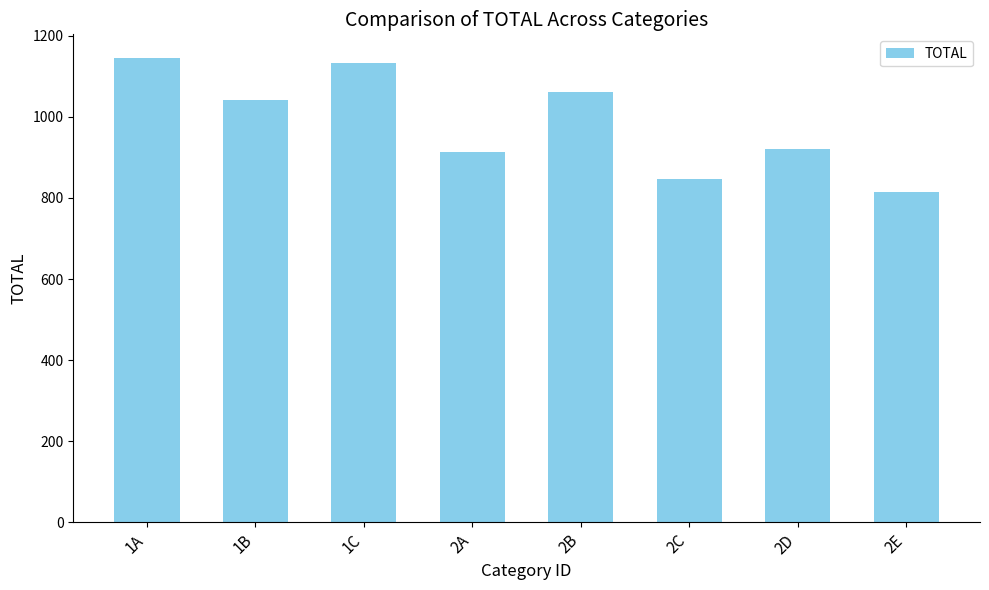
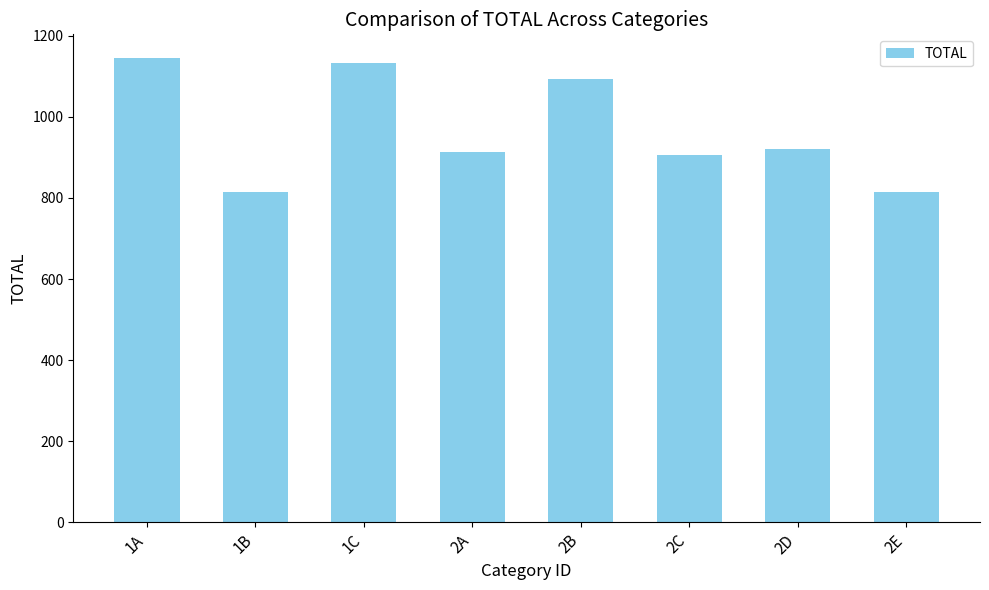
  {
    "1A": 1150,
-   "1B": 1040,
+   "1B": 810,
    "1C": 1130,
    "2A": 910,
-   "2B": 1060,
-   "2C": 850,
+   "2B": 1090,
+   "2C": 910,
    "2D": 920,
    "2E": 810
  }
